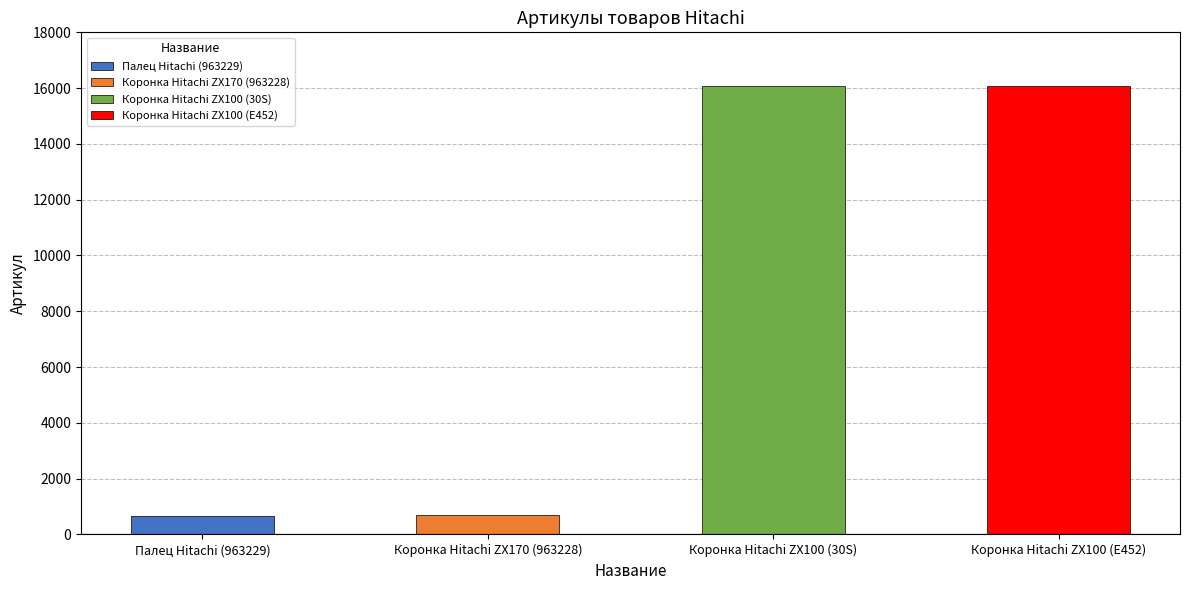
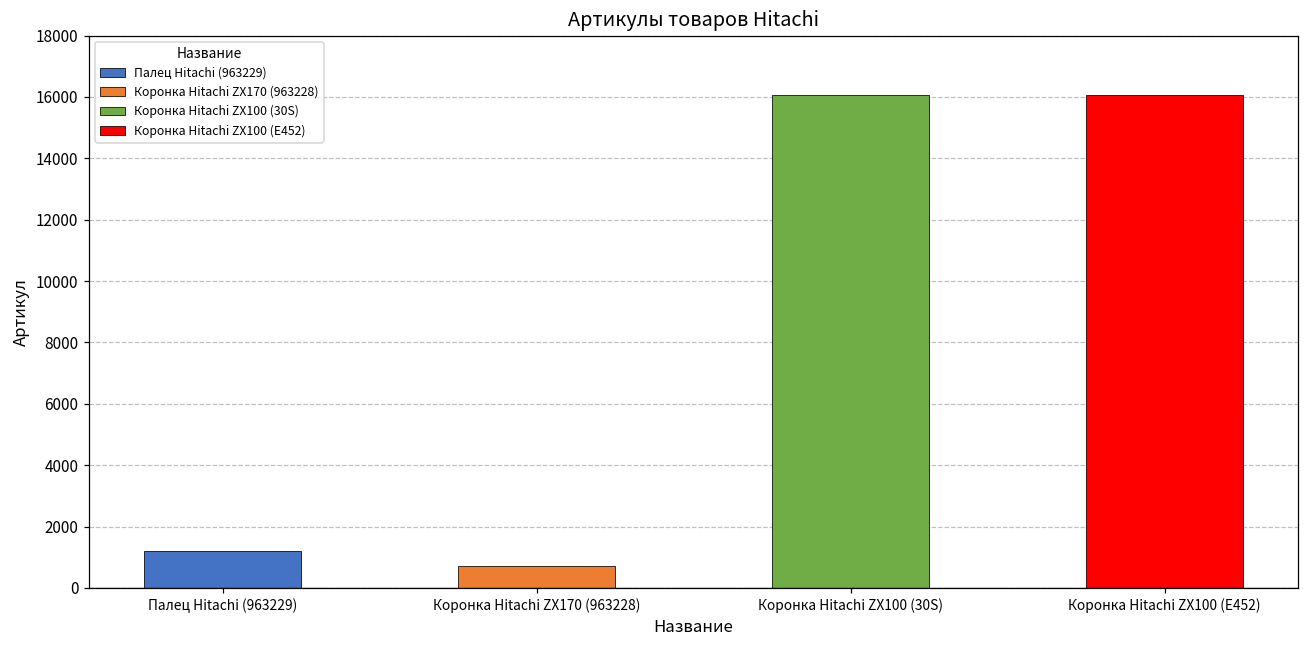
  {
-   "Палец Hitachi (963229)": 600,
+   "Палец Hitachi (963229)": 1200,
    "Коронка Hitachi ZX170 (963228)": 700,
    "Коронка Hitachi ZX100 (30S)": 16100,
    "Коронка Hitachi ZX100 (E452)": 16100
  }
